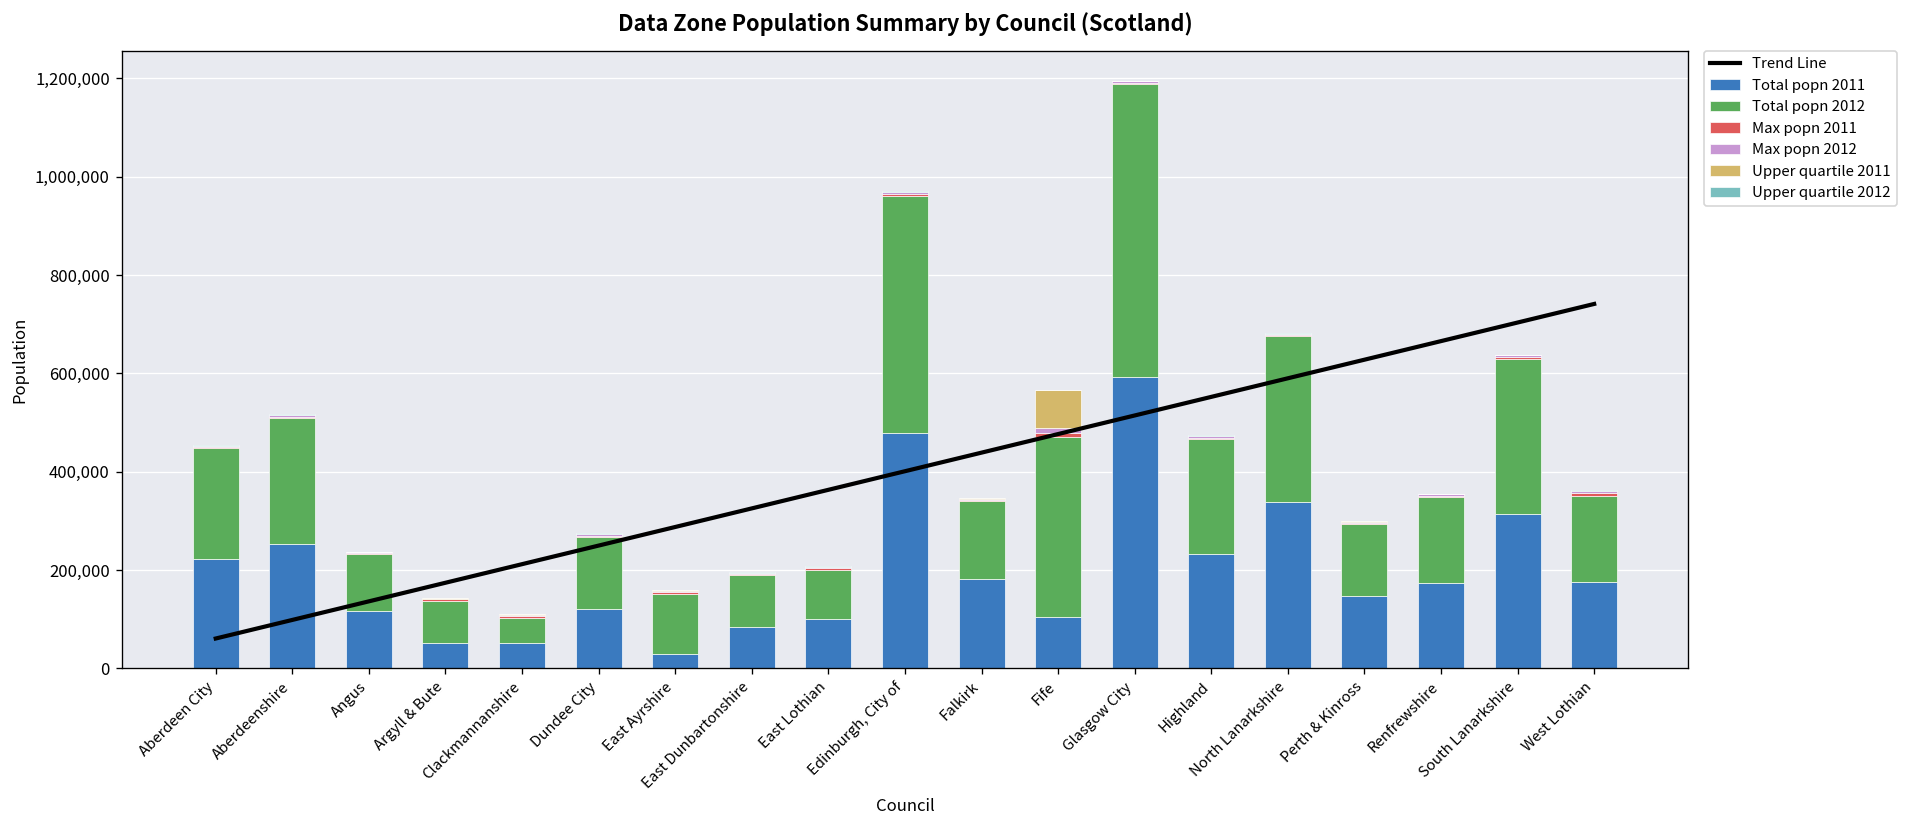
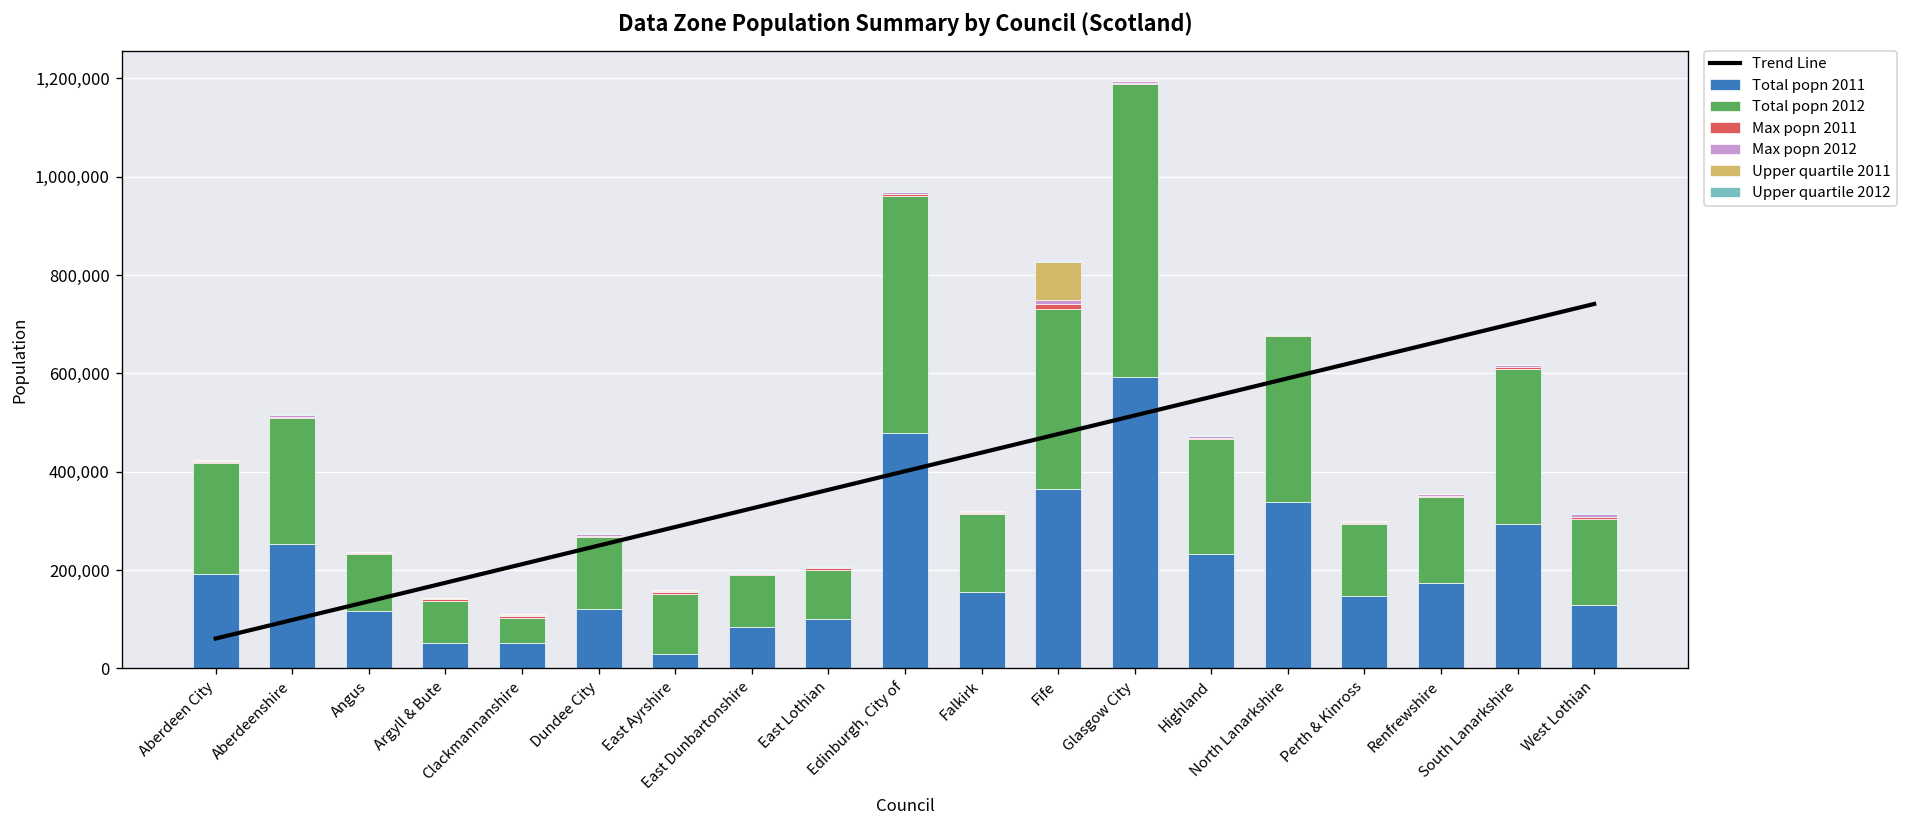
  {
    "Total popn 2011": {
-     "Aberdeen City": "220,000",
+     "Aberdeen City": "190,000",
      "Aberdeenshire": "250,000",
      "Angus": "120,000",
      "Argyll & Bute": "50,000",
      "Clackmannanshire": "50,000",
      "Dundee City": "120,000",
      "East Ayrshire": "30,000",
      "East Dunbartonshire": "80,000",
      "East Lothian": "100,000",
      "Edinburgh, City of": "480,000",
-     "Falkirk": "180,000",
-     "Fife": "100,000",
+     "Falkirk": "160,000",
+     "Fife": "370,000",
      "Glasgow City": "590,000",
      "Highland": "230,000",
      "North Lanarkshire": "340,000",
      "Perth & Kinross": "150,000",
      "Renfrewshire": "170,000",
-     "South Lanarkshire": "310,000",
-     "West Lothian": "180,000"
+     "South Lanarkshire": "290,000",
+     "West Lothian": "130,000"
    },
    "Trend Line": {
      "Aberdeen City": "60,000",
      "Aberdeenshire": "100,000",
      "Angus": "140,000",
      "Argyll & Bute": "170,000",
      "Clackmannanshire": "210,000",
      "Dundee City": "250,000",
      "East Ayrshire": "290,000",
      "East Dunbartonshire": "330,000",
      "East Lothian": "360,000",
      "Edinburgh, City of": "400,000",
      "Falkirk": "440,000",
      "Fife": "480,000",
      "Glasgow City": "510,000",
      "Highland": "550,000",
      "North Lanarkshire": "590,000",
      "Perth & Kinross": "630,000",
      "Renfrewshire": "670,000",
      "South Lanarkshire": "700,000",
      "West Lothian": "740,000"
    },
    "Total popn 2012": {
      "Aberdeen City": "220,000",
      "Aberdeenshire": "260,000",
      "Angus": "120,000",
      "Argyll & Bute": "90,000",
      "Clackmannanshire": "50,000",
      "Dundee City": "150,000",
      "East Ayrshire": "120,000",
      "East Dunbartonshire": "110,000",
      "East Lothian": "100,000",
      "Edinburgh, City of": "480,000",
      "Falkirk": "160,000",
      "Fife": "370,000",
      "Glasgow City": "600,000",
      "Highland": "230,000",
      "North Lanarkshire": "340,000",
      "Perth & Kinross": "150,000",
      "Renfrewshire": "170,000",
      "South Lanarkshire": "310,000",
      "West Lothian": "180,000"
    },
    "Max popn 2011": {
      "Fife": "10,000"
    },
    "Max popn 2012": {
      "Fife": "10,000"
    },
    "Upper quartile 2011": {
      "Fife": "80,000"
    }
  }
